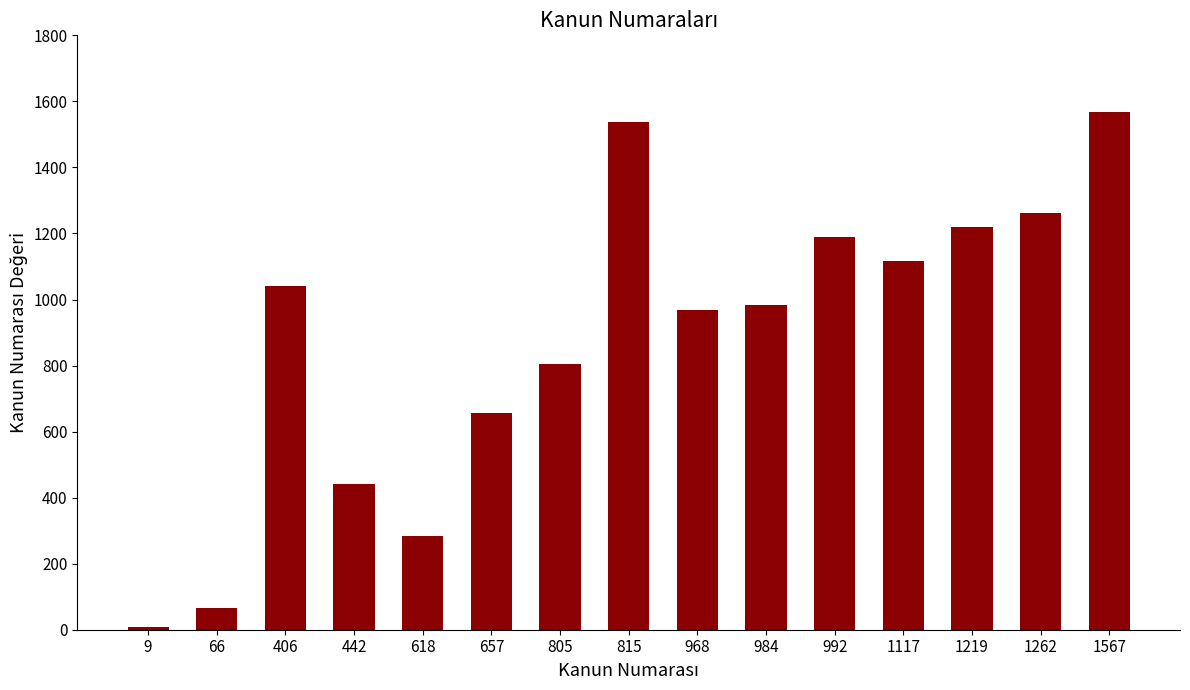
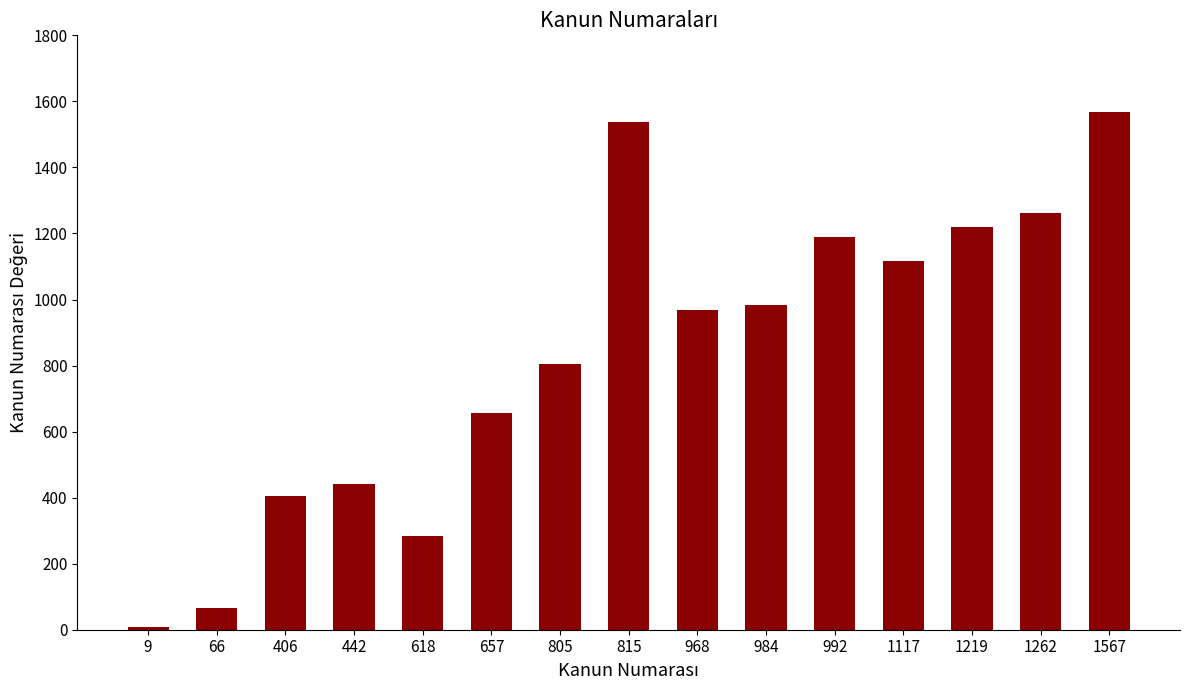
  {
    "9": 10,
    "66": 70,
-   "406": 1040,
+   "406": 410,
    "442": 440,
    "618": 280,
    "657": 660,
    "805": 810,
    "815": 1540,
    "968": 970,
    "984": 980,
    "992": 1190,
    "1117": 1120,
    "1219": 1220,
    "1262": 1260,
    "1567": 1570
  }
